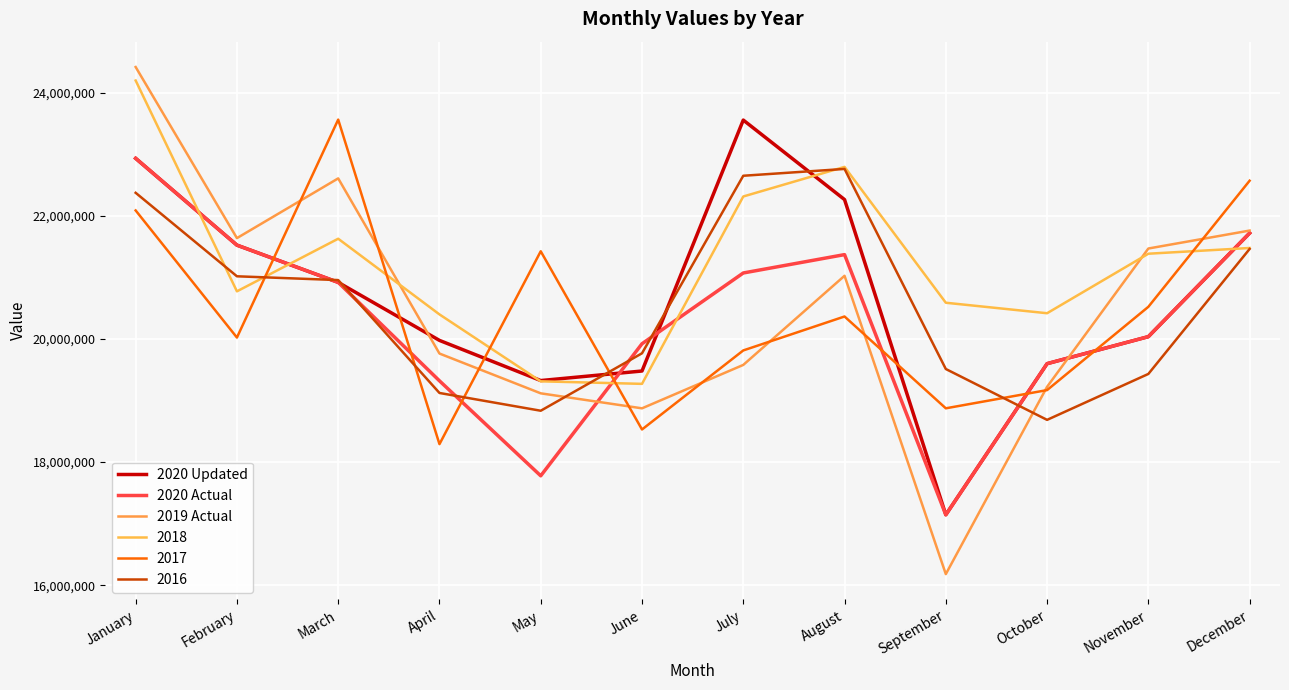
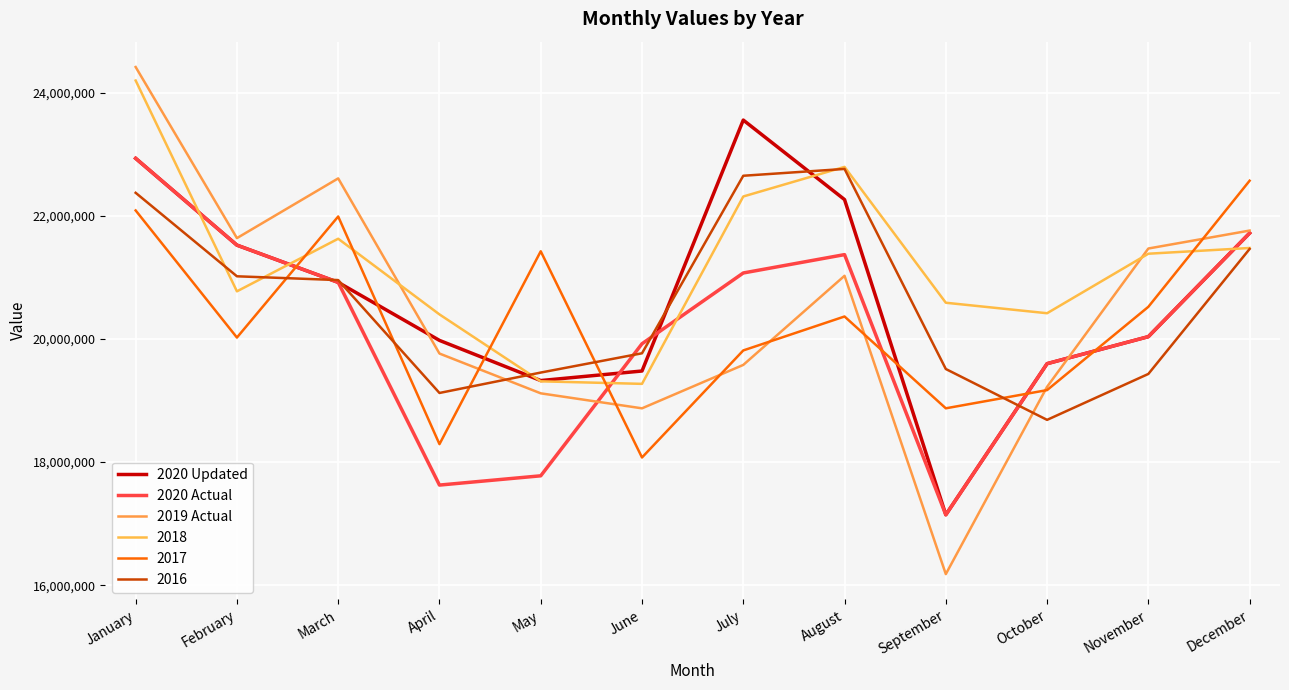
  {
    "2020 Updated": {
      "April": "20,000,000",
      "June": "19,500,000",
      "July": "23,600,000",
      "August": "22,300,000"
    },
    "2020 Actual": {
-     "April": "19,300,000",
+     "April": "17,600,000",
      "May": "17,800,000",
      "June": "19,900,000",
      "July": "21,100,000",
      "August": "21,400,000"
    },
    "2017": {
      "January": "22,100,000",
      "February": "20,000,000",
-     "March": "23,600,000",
+     "March": "22,000,000",
      "April": "18,300,000",
      "May": "21,400,000",
-     "June": "18,500,000",
+     "June": "18,100,000",
      "July": "19,800,000",
      "August": "20,400,000",
      "September": "18,900,000",
      "October": "19,200,000",
      "November": "20,500,000",
      "December": "22,600,000"
    },
    "2016": {
      "January": "22,400,000",
      "February": "21,000,000",
      "April": "19,100,000",
-     "May": "18,800,000",
+     "May": "19,500,000",
      "June": "19,800,000",
      "July": "22,700,000",
      "September": "19,500,000",
      "October": "18,700,000",
      "November": "19,400,000"
    }
  }
